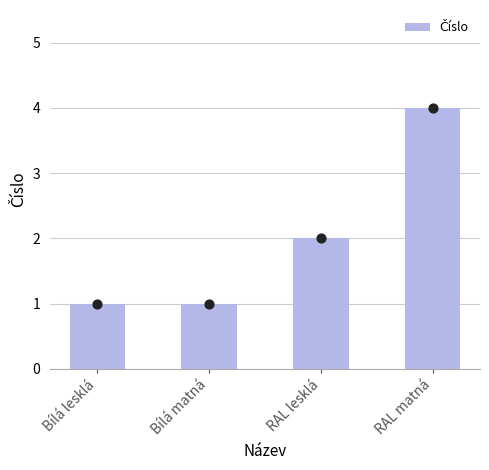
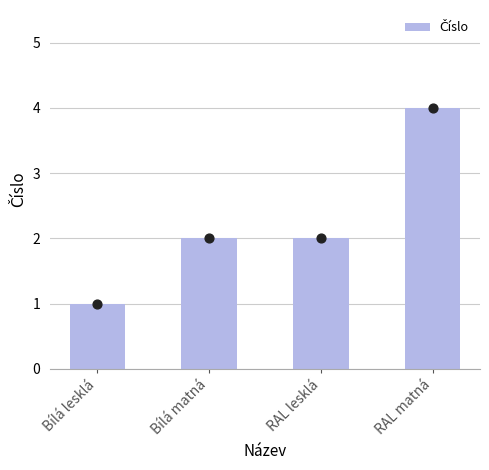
  {
    "Číslo": {
      "Bílá lesklá": 1,
-     "Bílá matná": 1,
+     "Bílá matná": 2,
      "RAL lesklá": 2,
      "RAL matná": 4
    }
  }
